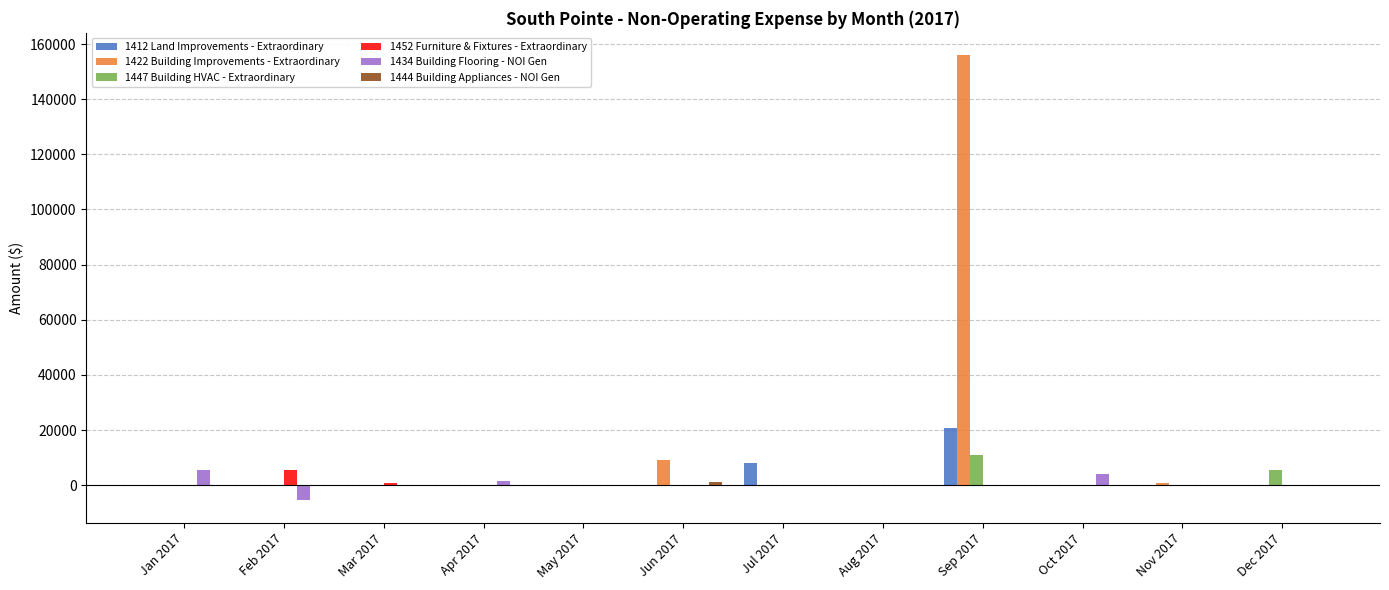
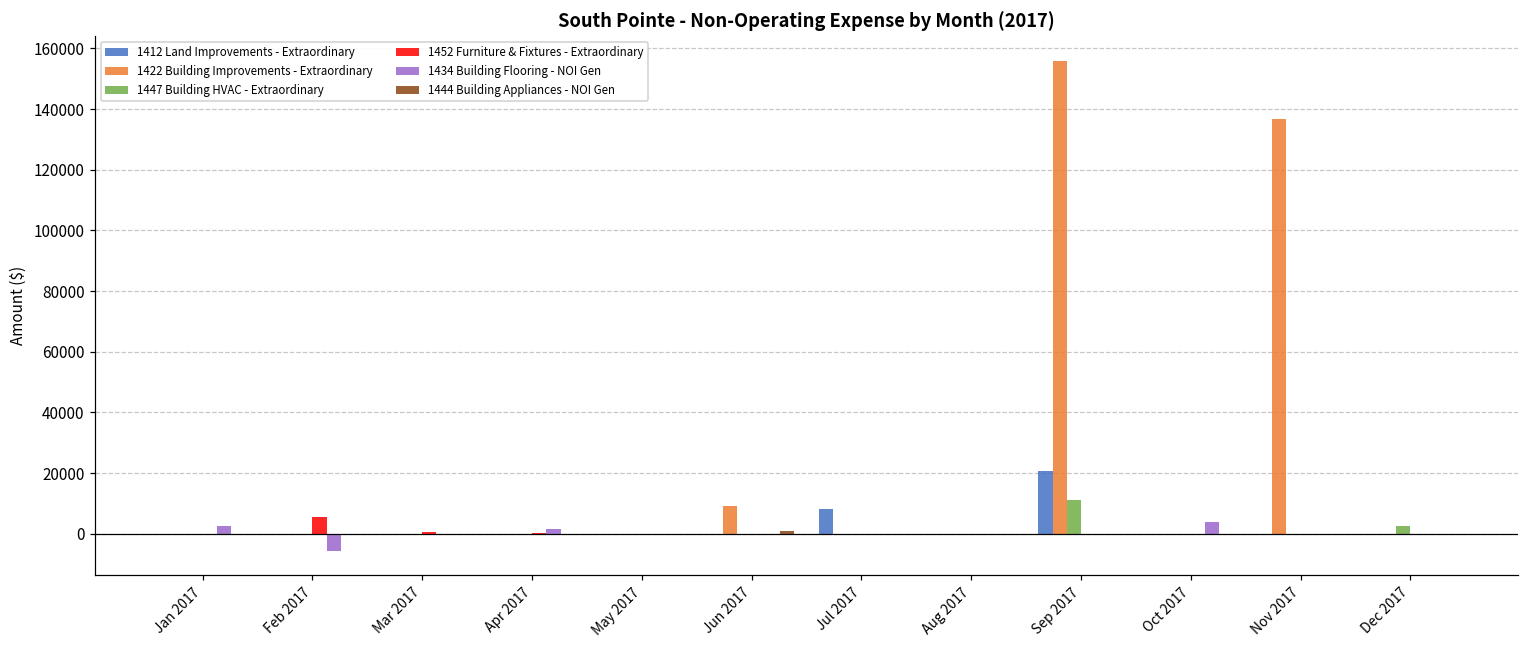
  {
    "1412 Land Improvements - Extraordinary": {
      "Jan 2017": 0,
      "Feb 2017": 0,
      "Mar 2017": 0,
      "Apr 2017": 0,
      "May 2017": 0,
      "Jun 2017": 0,
      "Jul 2017": 8000,
      "Aug 2017": 0,
      "Sep 2017": 21000,
      "Oct 2017": 0,
      "Nov 2017": 0,
      "Dec 2017": 0
    },
    "1422 Building Improvements - Extraordinary": {
      "Jan 2017": 0,
      "Feb 2017": 0,
      "Mar 2017": 0,
      "Apr 2017": 0,
      "May 2017": 0,
      "Jun 2017": 9000,
      "Jul 2017": 0,
      "Aug 2017": 0,
      "Sep 2017": 156000,
      "Oct 2017": 0,
-     "Nov 2017": 1000,
+     "Nov 2017": 137000,
      "Dec 2017": 0
    },
    "1447 Building HVAC - Extraordinary": {
      "Jan 2017": 0,
      "Feb 2017": 0,
      "Mar 2017": 0,
      "Apr 2017": 0,
      "May 2017": 0,
      "Jun 2017": 0,
      "Jul 2017": 0,
      "Aug 2017": 0,
      "Sep 2017": 11000,
      "Oct 2017": 0,
      "Nov 2017": 0,
-     "Dec 2017": 5000
+     "Dec 2017": 2000
    },
    "1452 Furniture & Fixtures - Extraordinary": {
      "Jan 2017": 0,
      "Feb 2017": 6000,
      "May 2017": 0,
      "Jun 2017": 0,
      "Jul 2017": 0,
      "Aug 2017": 0,
      "Sep 2017": 0,
      "Oct 2017": 0,
      "Nov 2017": 0,
      "Dec 2017": 0
    },
    "1434 Building Flooring - NOI Gen": {
-     "Jan 2017": 6000,
+     "Jan 2017": 2000,
      "Feb 2017": -6000,
      "Mar 2017": 0,
      "Apr 2017": 1000,
      "May 2017": 0,
      "Jun 2017": 0,
      "Jul 2017": 0,
      "Aug 2017": 0,
      "Sep 2017": 0,
      "Oct 2017": 4000,
      "Nov 2017": 0,
      "Dec 2017": 0
    },
    "1444 Building Appliances - NOI Gen": {
      "Jan 2017": 0,
      "Feb 2017": 0,
      "Mar 2017": 0,
      "Apr 2017": 0,
      "May 2017": 0,
      "Jun 2017": 1000,
      "Jul 2017": 0,
      "Aug 2017": 0,
      "Sep 2017": 0,
      "Oct 2017": 0,
      "Nov 2017": 0,
      "Dec 2017": 0
    }
  }
